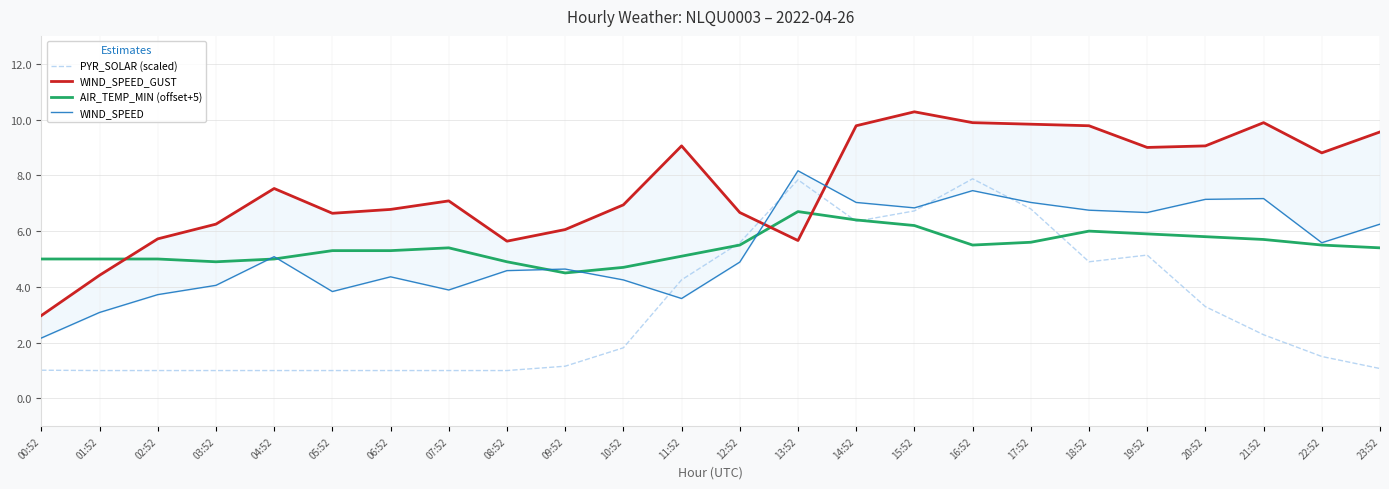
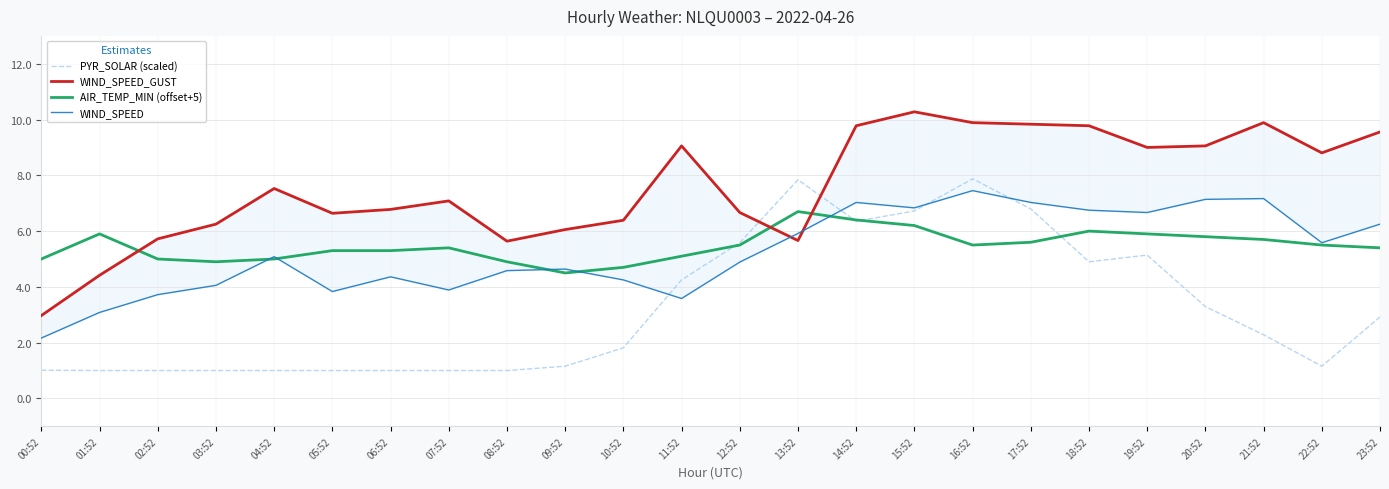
  {
    "PYR_SOLAR (scaled)": {
      "00:52": 1.0,
      "01:52": 1.0,
      "02:52": 1.0,
      "03:52": 1.0,
      "04:52": 1.0,
      "05:52": 1.0,
      "06:52": 1.0,
      "07:52": 1.0,
      "08:52": 1.0,
      "09:52": 1.2,
      "10:52": 1.8,
      "11:52": 4.3,
      "13:52": 7.8,
      "15:52": 6.7,
      "16:52": 7.9,
      "17:52": 6.8,
      "18:52": 4.9,
      "19:52": 5.1,
      "20:52": 3.3,
      "21:52": 2.3,
-     "22:52": 1.5,
-     "23:52": 1.1
+     "22:52": 1.2,
+     "23:52": 2.9
    },
    "WIND_SPEED_GUST": {
-     "10:52": 6.9,
+     "10:52": 6.4,
      "13:52": 5.7
    },
    "AIR_TEMP_MIN (offset+5)": {
      "00:52": 5.0,
-     "01:52": 5.0,
+     "01:52": 5.9,
      "02:52": 5.0,
      "03:52": 4.9,
      "05:52": 5.3,
      "06:52": 5.3,
      "07:52": 5.4,
      "08:52": 4.9,
      "09:52": 4.5,
      "10:52": 4.7,
      "11:52": 5.1,
      "13:52": 6.7,
      "15:52": 6.2,
      "16:52": 5.5,
      "17:52": 5.6,
      "18:52": 6.0,
      "19:52": 5.9,
      "20:52": 5.8,
      "21:52": 5.7,
      "23:52": 5.4
    },
    "WIND_SPEED": {
      "00:52": 2.2,
      "01:52": 3.1,
      "02:52": 3.7,
      "03:52": 4.1,
      "05:52": 3.8,
      "06:52": 4.4,
      "07:52": 3.9,
      "08:52": 4.6,
      "09:52": 4.6,
      "10:52": 4.3,
      "11:52": 3.6,
      "12:52": 4.9,
-     "13:52": 8.2,
+     "13:52": 5.9,
      "14:52": 7.0,
      "15:52": 6.8,
      "16:52": 7.5,
      "17:52": 7.0,
      "18:52": 6.8,
      "19:52": 6.7,
      "20:52": 7.1,
      "21:52": 7.2,
      "23:52": 6.3
    }
  }
